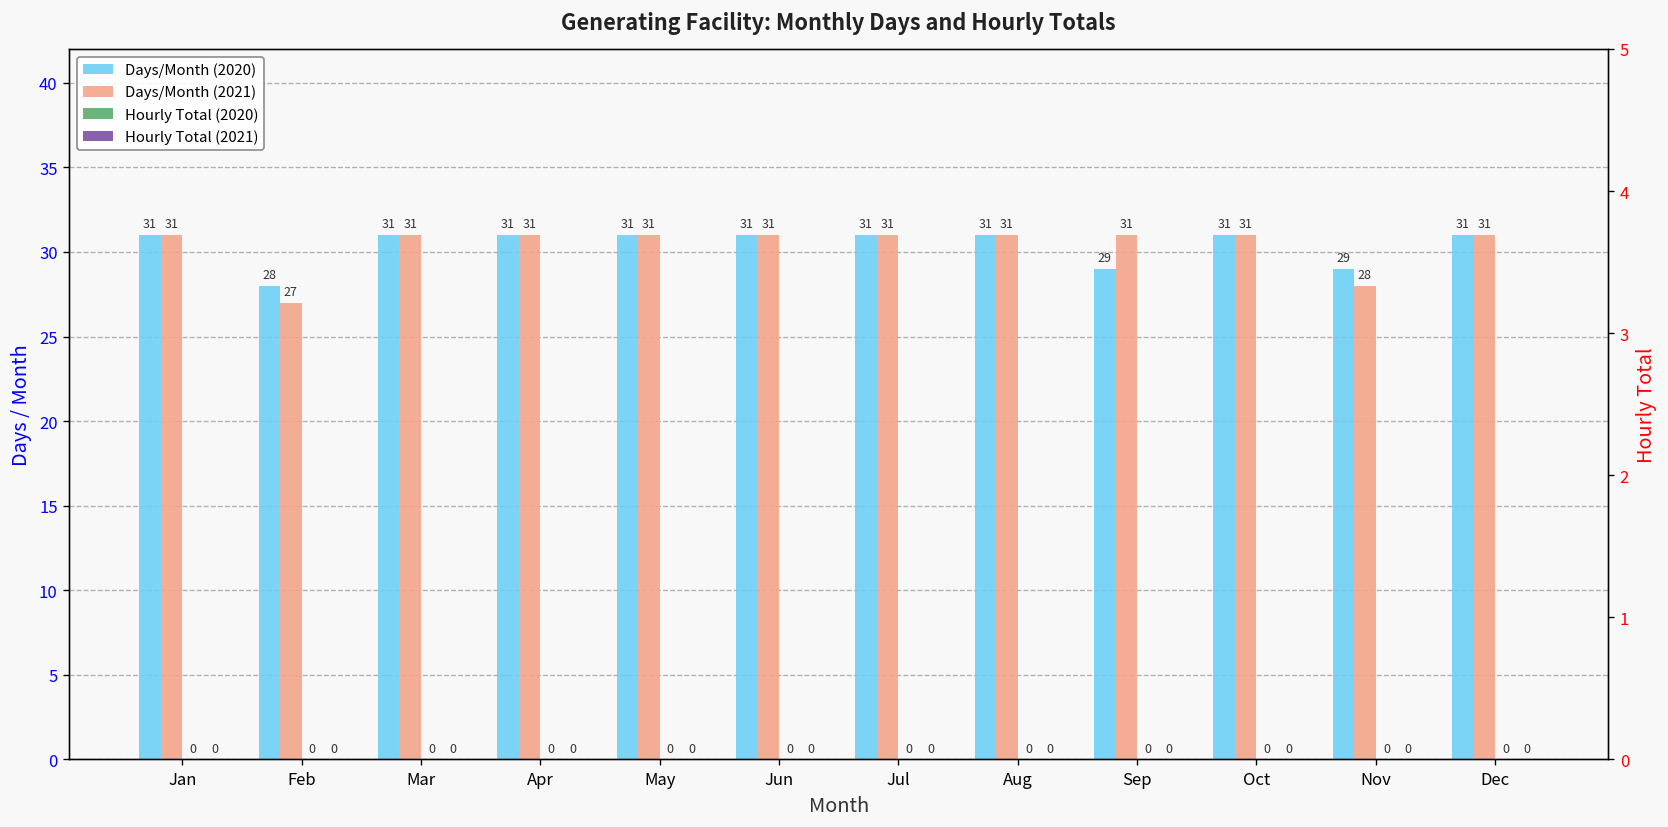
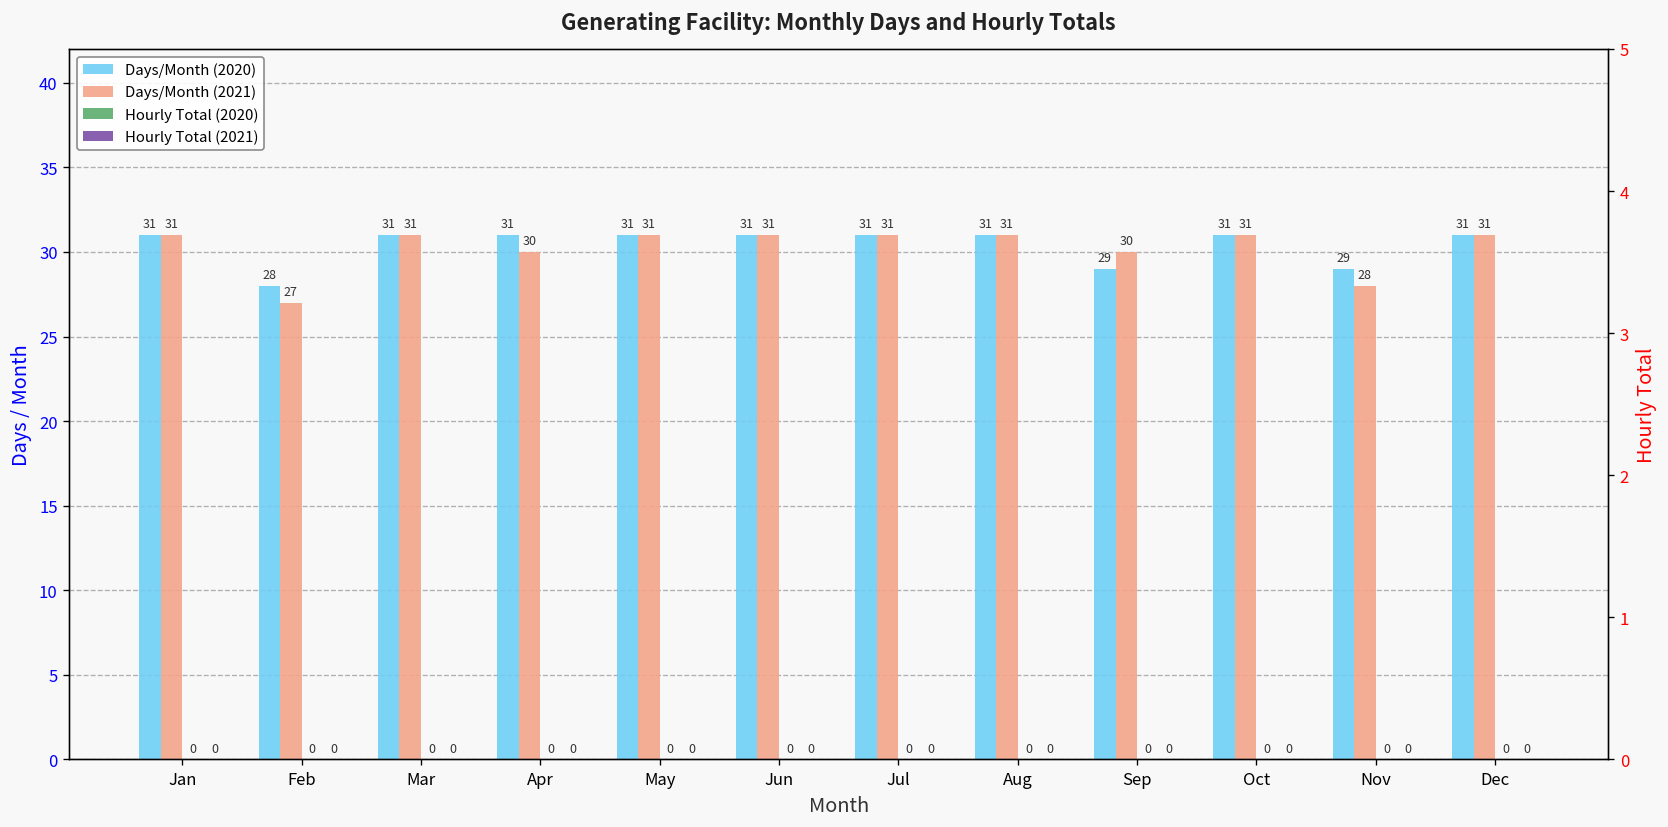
  {
    "Days/Month (2020)": {
      "Jan": 31,
      "Feb": 28,
      "Mar": 31,
      "Apr": 31,
      "May": 31,
      "Jun": 31,
      "Jul": 31,
      "Aug": 31,
      "Sep": 29,
      "Oct": 31,
      "Nov": 29,
      "Dec": 31
    },
    "Days/Month (2021)": {
      "Jan": 31,
      "Feb": 27,
      "Mar": 31,
-     "Apr": 31,
+     "Apr": 30,
      "May": 31,
      "Jun": 31,
      "Jul": 31,
      "Aug": 31,
-     "Sep": 31,
+     "Sep": 30,
      "Oct": 31,
      "Nov": 28,
      "Dec": 31
    },
    "Hourly Total (2020)": {
      "Jan": 0,
      "Feb": 0,
      "Mar": 0,
      "Apr": 0,
      "May": 0,
      "Jun": 0,
      "Jul": 0,
      "Aug": 0,
      "Sep": 0,
      "Oct": 0,
      "Nov": 0,
      "Dec": 0
    },
    "Hourly Total (2021)": {
      "Jan": 0,
      "Feb": 0,
      "Mar": 0,
      "Apr": 0,
      "May": 0,
      "Jun": 0,
      "Jul": 0,
      "Aug": 0,
      "Sep": 0,
      "Oct": 0,
      "Nov": 0,
      "Dec": 0
    }
  }
